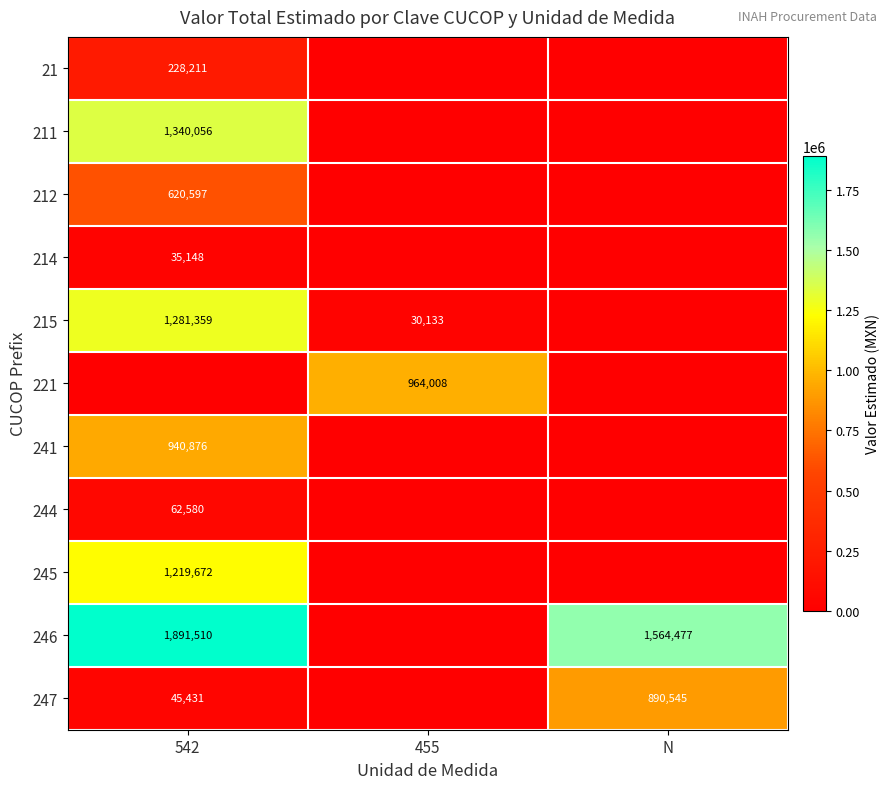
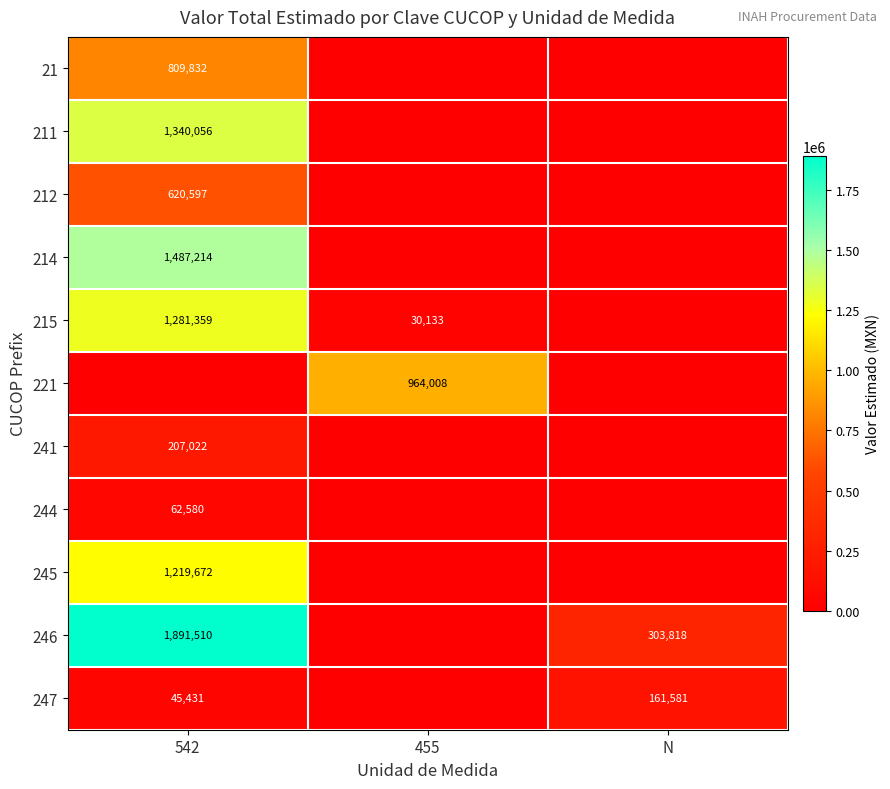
  {
    "21": {
-     "542": "228,211"
+     "542": "809,832"
    },
    "211": {
      "542": "1,340,056"
    },
    "212": {
      "542": "620,597"
    },
    "214": {
-     "542": "35,148"
+     "542": "1,487,214"
    },
    "215": {
      "542": "1,281,359",
      "455": "30,133"
    },
    "221": {
      "455": "964,008"
    },
    "241": {
-     "542": "940,876"
+     "542": "207,022"
    },
    "244": {
      "542": "62,580"
    },
    "245": {
      "542": "1,219,672"
    },
    "246": {
      "542": "1,891,510",
-     "N": "1,564,477"
+     "N": "303,818"
    },
    "247": {
      "542": "45,431",
-     "N": "890,545"
+     "N": "161,581"
    }
  }
